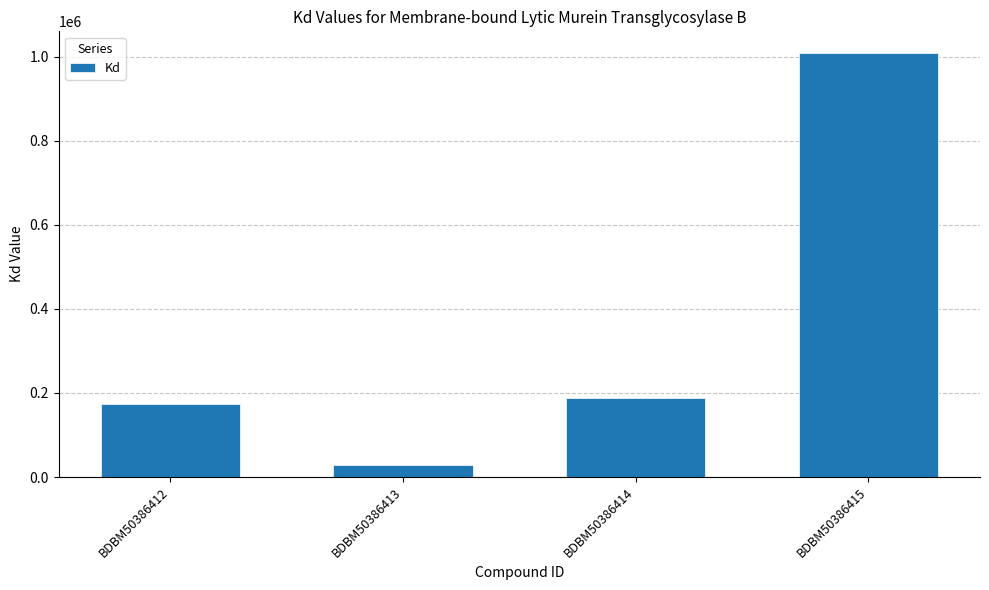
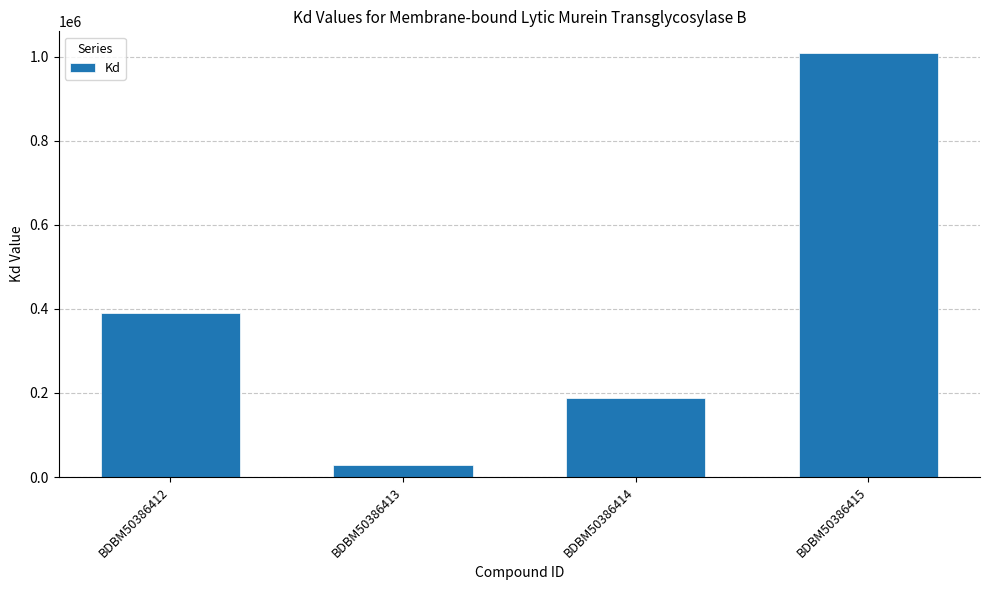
  {
-   "BDBM50386412": 170000,
+   "BDBM50386412": 390000,
    "BDBM50386413": 30000,
    "BDBM50386414": 190000,
    "BDBM50386415": 1010000
  }
